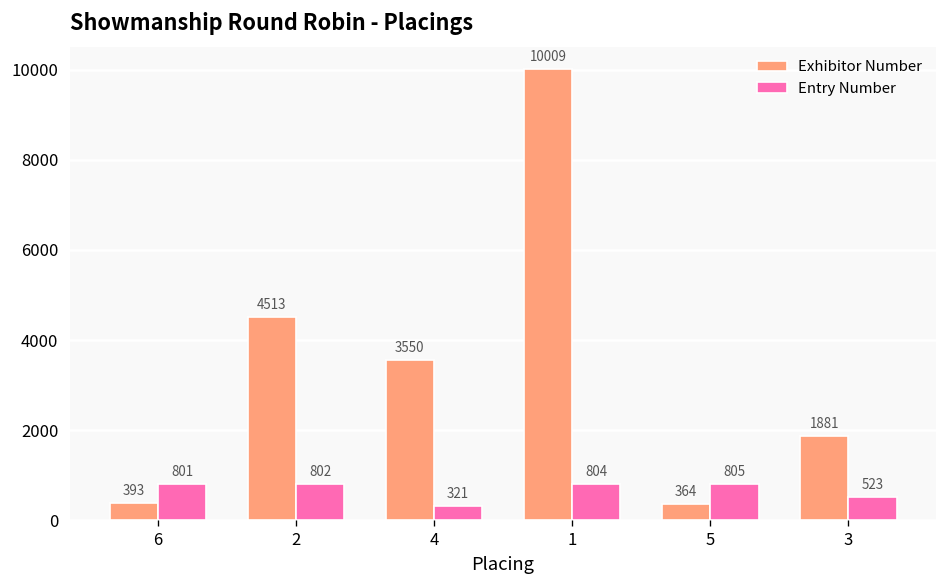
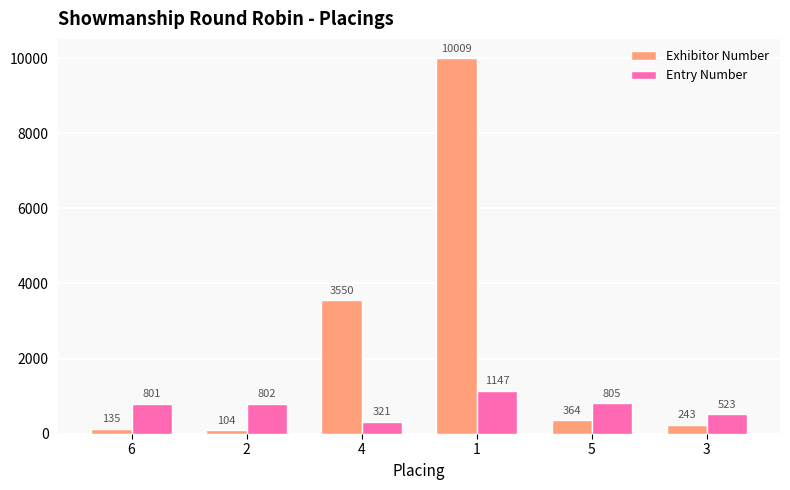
  {
    "Exhibitor Number": {
-     "6": 393,
-     "2": 4513,
+     "6": 135,
+     "2": 104,
      "4": 3550,
      "1": 10009,
      "5": 364,
-     "3": 1881
+     "3": 243
    },
    "Entry Number": {
      "6": 801,
      "2": 802,
      "4": 321,
-     "1": 804,
+     "1": 1147,
      "5": 805,
      "3": 523
    }
  }
